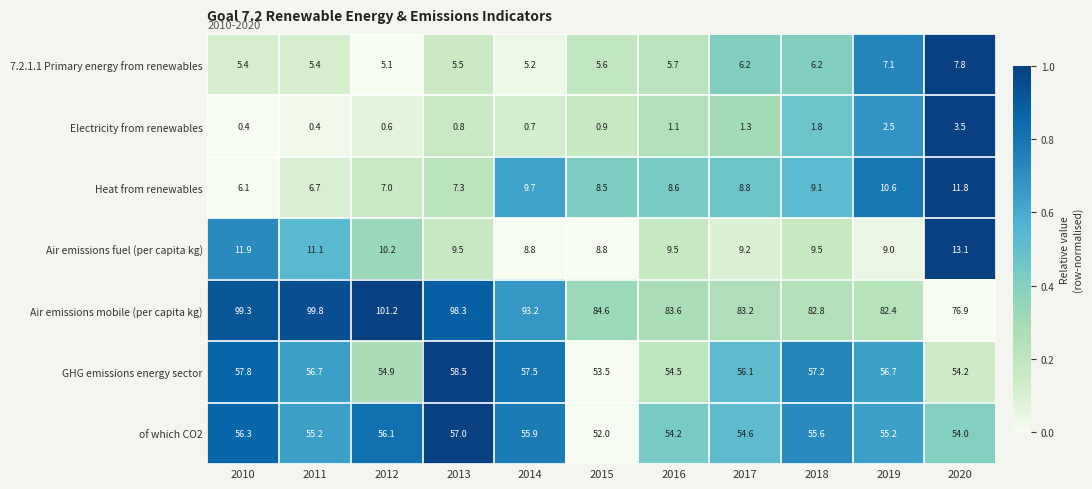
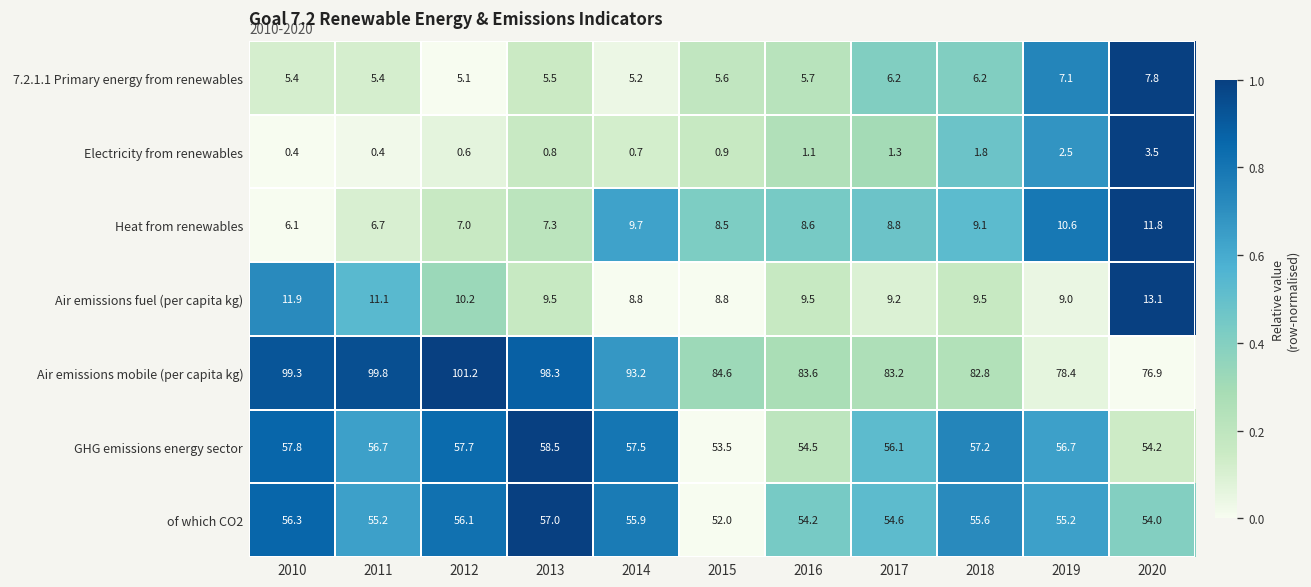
  {
    "7.2.1.1 Primary energy from renewables": {
      "2010": 5.4,
      "2011": 5.4,
      "2012": 5.1,
      "2013": 5.5,
      "2014": 5.2,
      "2015": 5.6,
      "2016": 5.7,
      "2017": 6.2,
      "2018": 6.2,
      "2019": 7.1,
      "2020": 7.8
    },
    "Electricity from renewables": {
      "2010": 0.4,
      "2011": 0.4,
      "2012": 0.6,
      "2013": 0.8,
      "2014": 0.7,
      "2015": 0.9,
      "2016": 1.1,
      "2017": 1.3,
      "2018": 1.8,
      "2019": 2.5,
      "2020": 3.5
    },
    "Heat from renewables": {
      "2010": 6.1,
      "2011": 6.7,
      "2012": 7.0,
      "2013": 7.3,
      "2014": 9.7,
      "2015": 8.5,
      "2016": 8.6,
      "2017": 8.8,
      "2018": 9.1,
      "2019": 10.6,
      "2020": 11.8
    },
    "Air emissions fuel (per capita kg)": {
      "2010": 11.9,
      "2011": 11.1,
      "2012": 10.2,
      "2013": 9.5,
      "2014": 8.8,
      "2015": 8.8,
      "2016": 9.5,
      "2017": 9.2,
      "2018": 9.5,
      "2019": 9.0,
      "2020": 13.1
    },
    "Air emissions mobile (per capita kg)": {
      "2010": 99.3,
      "2011": 99.8,
      "2012": 101.2,
      "2013": 98.3,
      "2014": 93.2,
      "2015": 84.6,
      "2016": 83.6,
      "2017": 83.2,
      "2018": 82.8,
-     "2019": 82.4,
+     "2019": 78.4,
      "2020": 76.9
    },
    "GHG emissions energy sector": {
      "2010": 57.8,
      "2011": 56.7,
-     "2012": 54.9,
+     "2012": 57.7,
      "2013": 58.5,
      "2014": 57.5,
      "2015": 53.5,
      "2016": 54.5,
      "2017": 56.1,
      "2018": 57.2,
      "2019": 56.7,
      "2020": 54.2
    },
    "of which CO2": {
      "2010": 56.3,
      "2011": 55.2,
      "2012": 56.1,
      "2013": 57.0,
      "2014": 55.9,
      "2015": 52.0,
      "2016": 54.2,
      "2017": 54.6,
      "2018": 55.6,
      "2019": 55.2,
      "2020": 54.0
    }
  }
